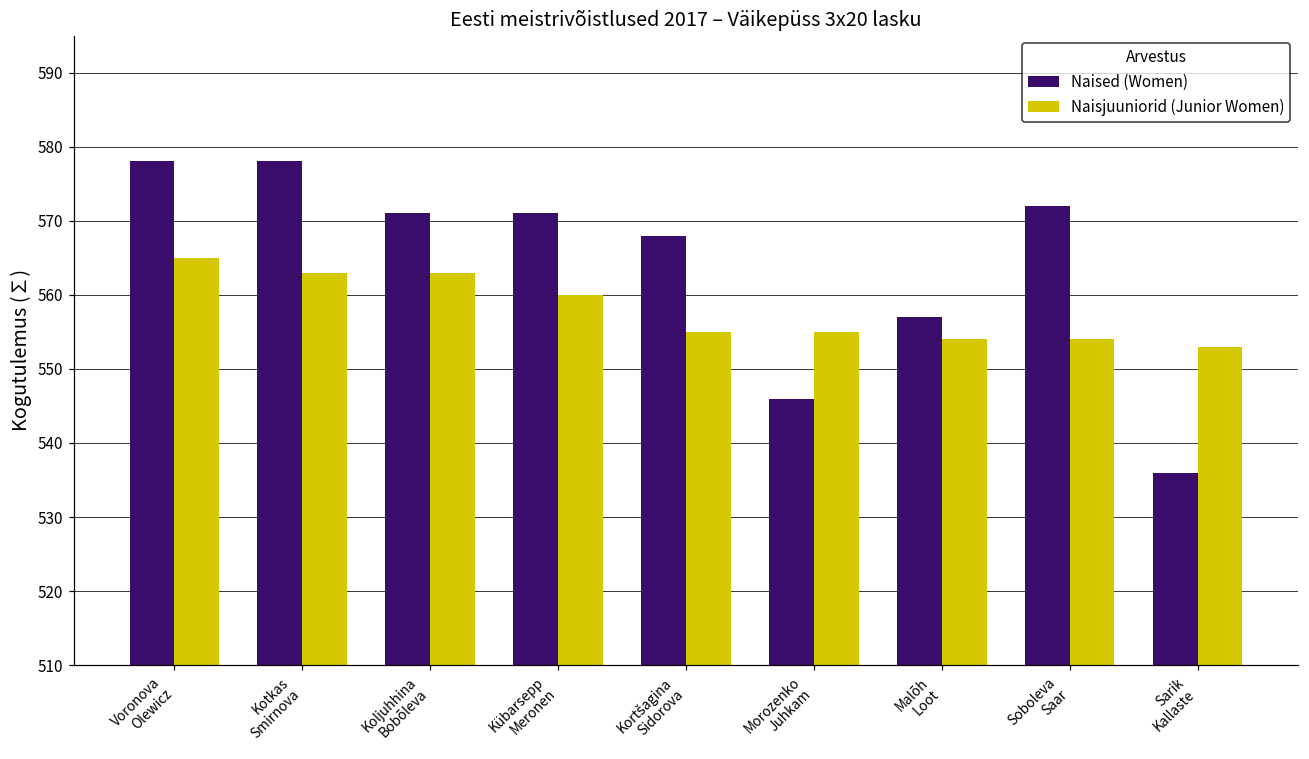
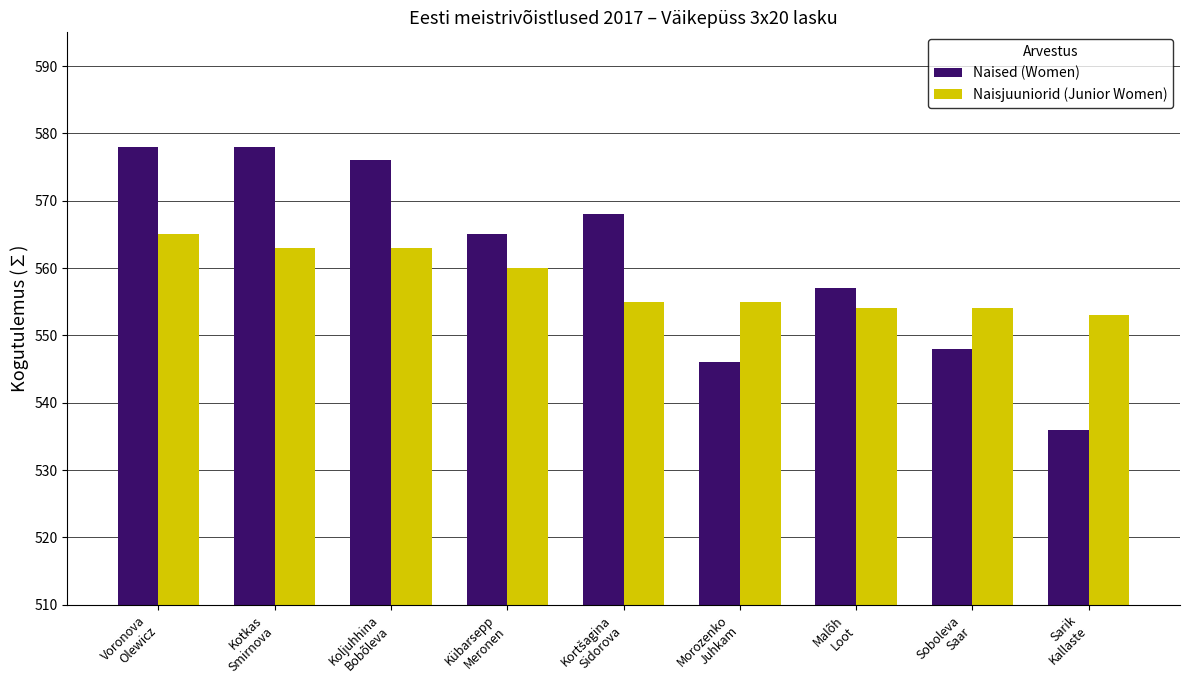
  {
    "Naised (Women)": {
      "Voronova Olewicz": 578,
      "Kotkas Smirnova": 578,
-     "Koljuhhina Bobõleva": 571,
-     "Kübarsepp Meronen": 571,
+     "Koljuhhina Bobõleva": 576,
+     "Kübarsepp Meronen": 565,
      "Kortšagina Sidorova": 568,
      "Morozenko Juhkam": 546,
      "Malõh Loot": 557,
-     "Soboleva Saar": 572,
+     "Soboleva Saar": 548,
      "Sarik Kallaste": 536
    },
    "Naisjuuniorid (Junior Women)": {
      "Voronova Olewicz": 565,
      "Kotkas Smirnova": 563,
      "Koljuhhina Bobõleva": 563,
      "Kübarsepp Meronen": 560,
      "Kortšagina Sidorova": 555,
      "Morozenko Juhkam": 555,
      "Malõh Loot": 554,
      "Soboleva Saar": 554,
      "Sarik Kallaste": 553
    }
  }
